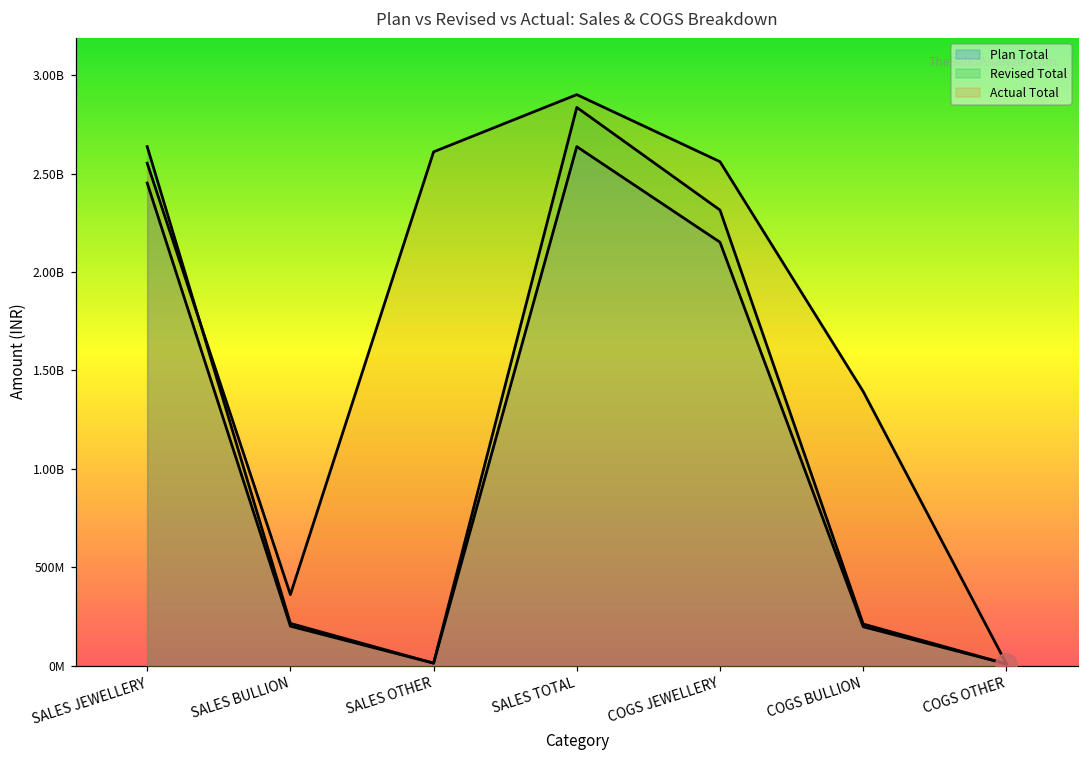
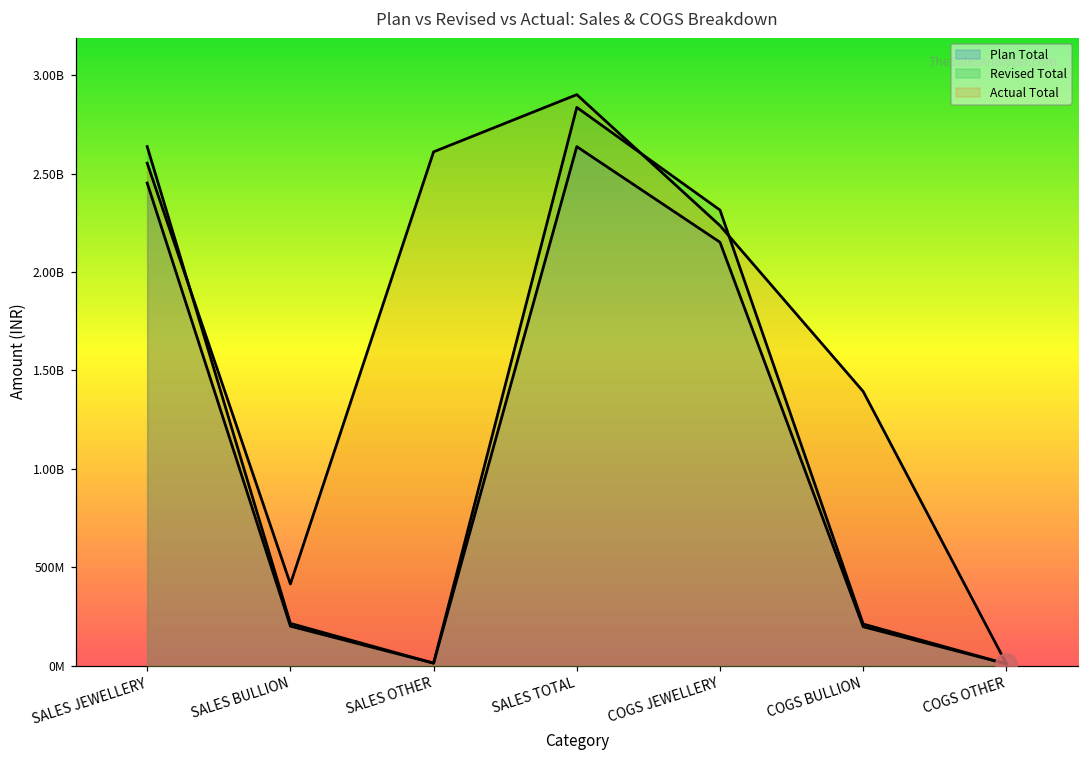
  {
    "Actual Total": {
      "SALES JEWELLERY": 2550000000,
-     "SALES BULLION": 360000000,
+     "SALES BULLION": 420000000,
      "SALES OTHER": 2610000000,
      "SALES TOTAL": 2900000000,
-     "COGS JEWELLERY": 2560000000,
+     "COGS JEWELLERY": 2240000000,
      "COGS BULLION": 1390000000
    }
  }
